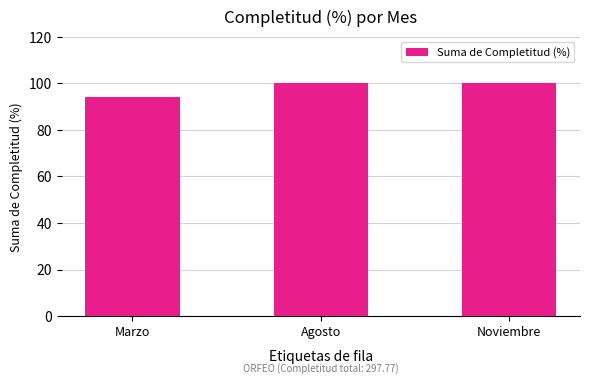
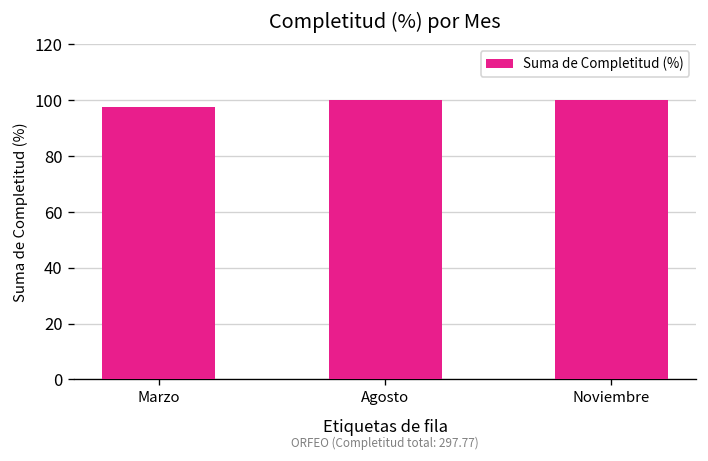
  {
-   "Marzo": 94,
+   "Marzo": 98,
    "Agosto": 100,
    "Noviembre": 100
  }
